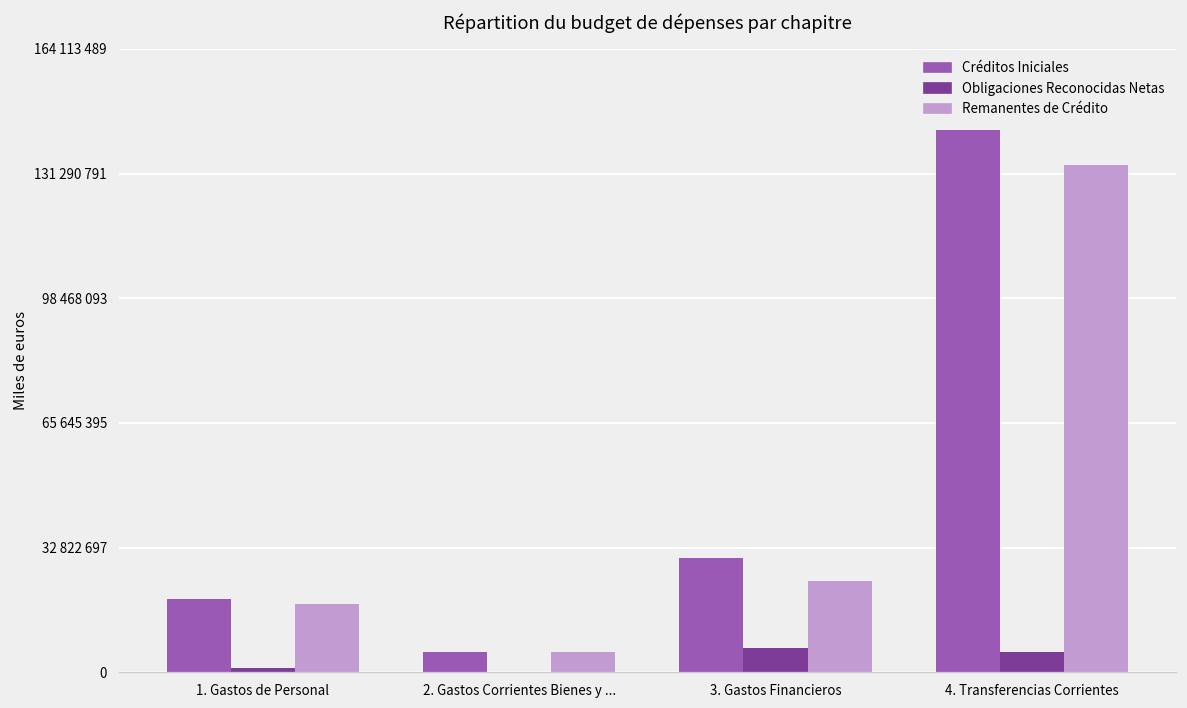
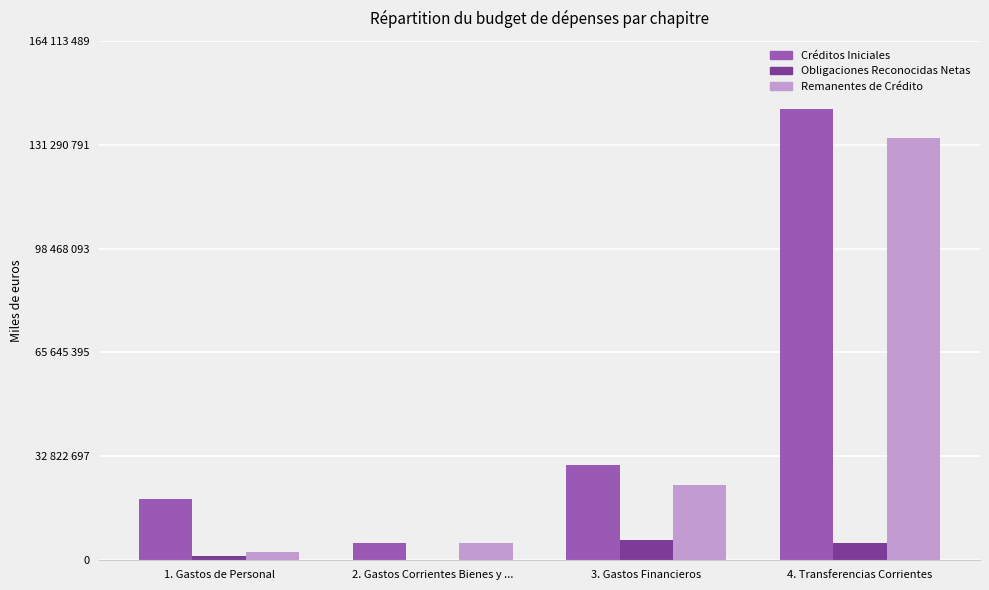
  {
    "Remanentes de Crédito": {
-     "1. Gastos de Personal": 18000000,
+     "1. Gastos de Personal": 3000000,
      "2. Gastos Corrientes Bienes y ...": 5000000,
      "3. Gastos Financieros": 24000000,
      "4. Transferencias Corrientes": 133000000
    }
  }
